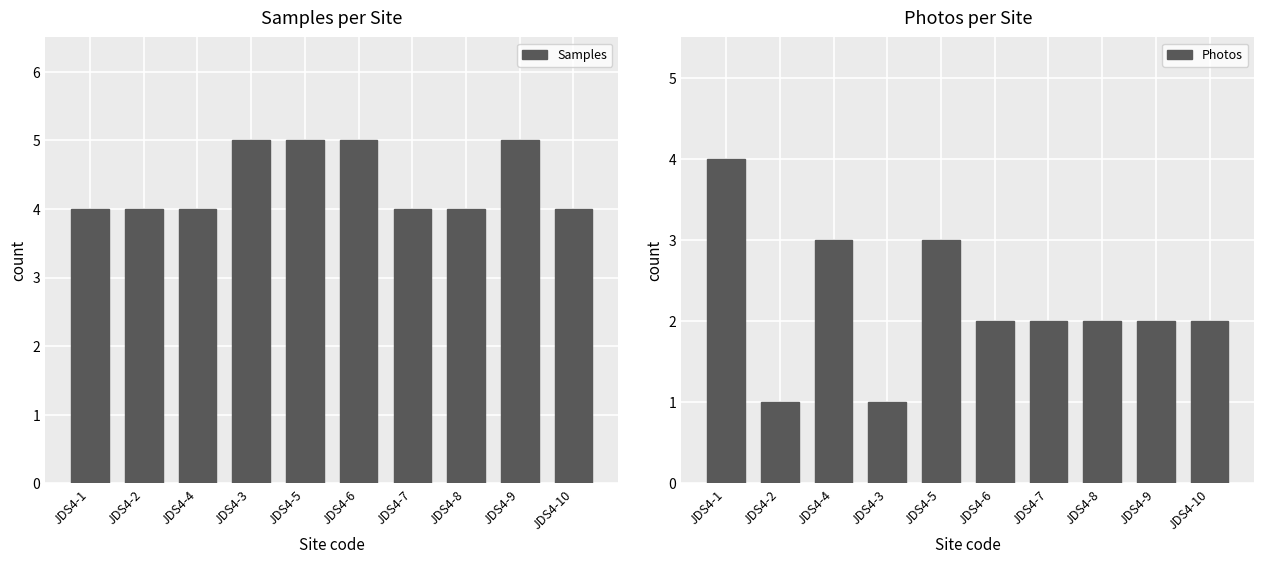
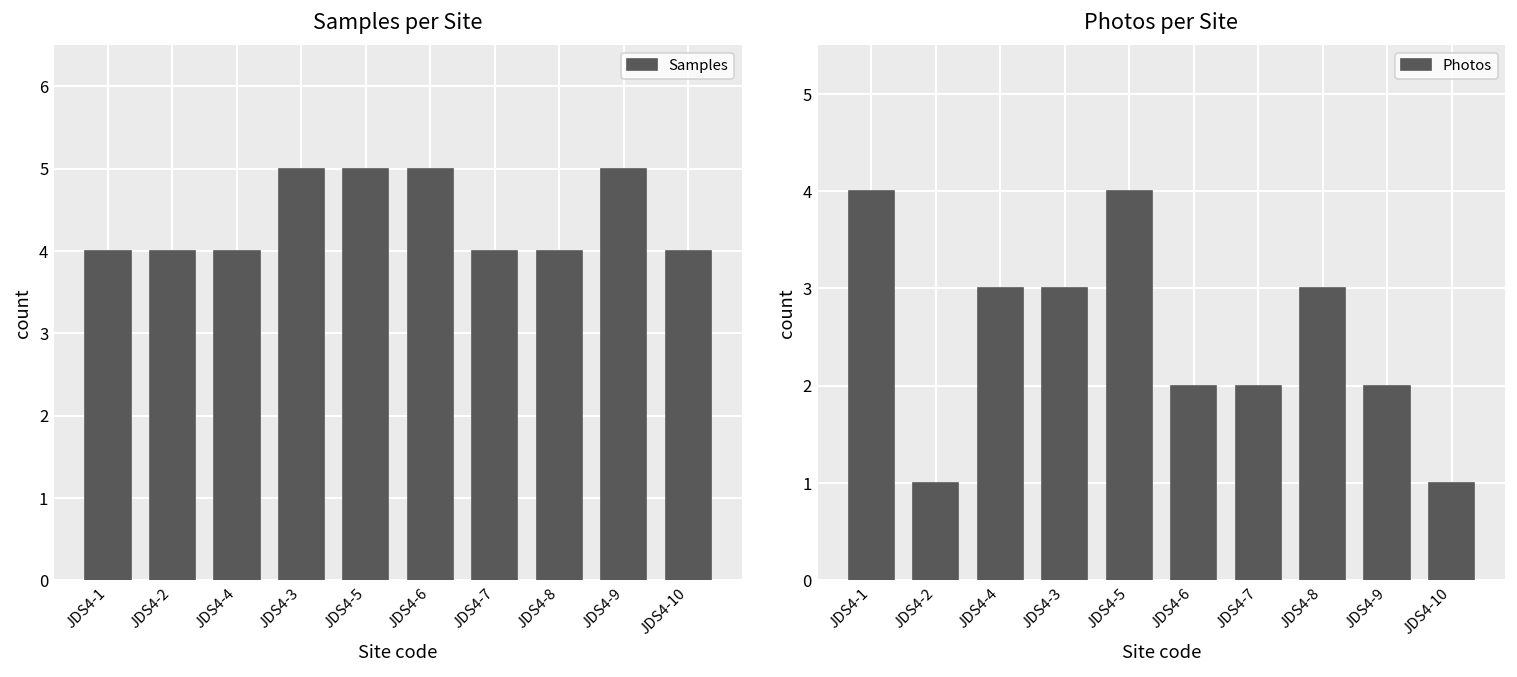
  {
    "Samples per Site": {
      "JDS4-1": 4.0,
      "JDS4-2": 4.0,
      "JDS4-4": 4.0,
      "JDS4-3": 5.0,
      "JDS4-5": 5.0,
      "JDS4-6": 5.0,
      "JDS4-7": 4.0,
      "JDS4-8": 4.0,
      "JDS4-9": 5.0,
      "JDS4-10": 4.0
    },
    "Photos per Site": {
      "JDS4-1": 4,
      "JDS4-2": 1,
      "JDS4-4": 3,
-     "JDS4-3": 1,
-     "JDS4-5": 3,
+     "JDS4-3": 3,
+     "JDS4-5": 4,
      "JDS4-6": 2,
      "JDS4-7": 2,
-     "JDS4-8": 2,
+     "JDS4-8": 3,
      "JDS4-9": 2,
-     "JDS4-10": 2
+     "JDS4-10": 1
    }
  }
